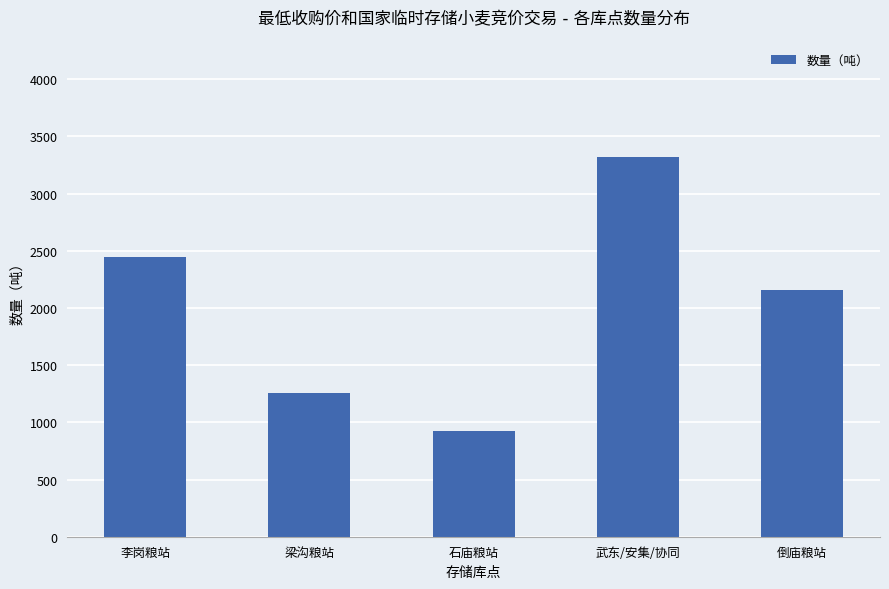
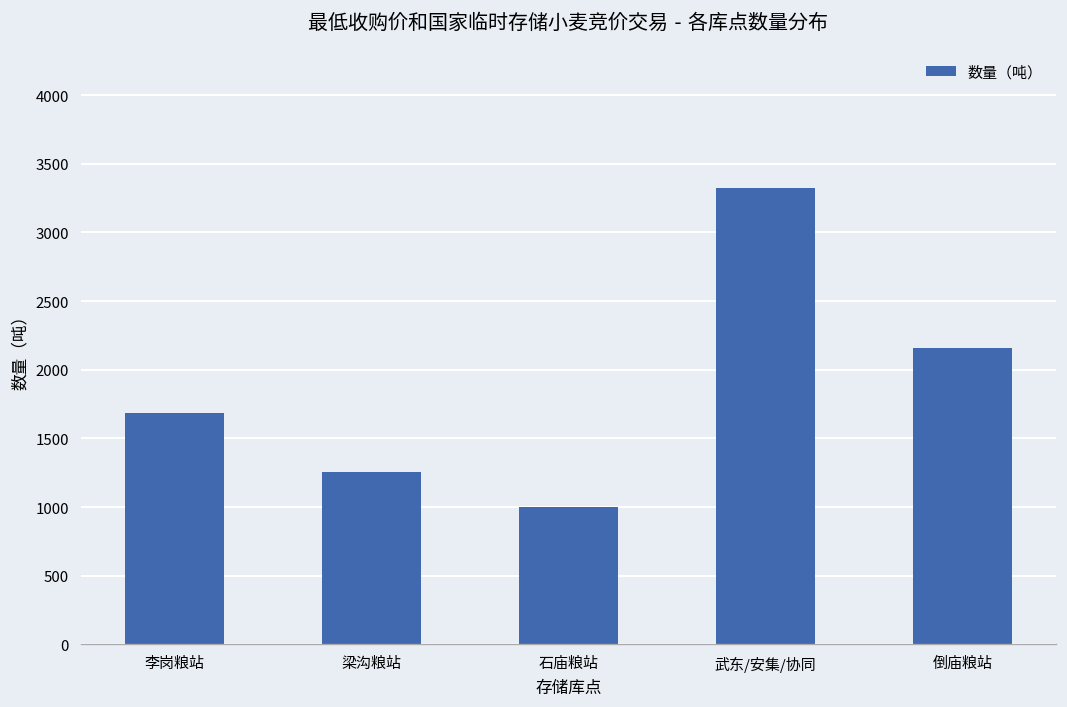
  {
-   "李岗粮站": 2450,
+   "李岗粮站": 1680,
    "梁沟粮站": 1250,
-   "石庙粮站": 930,
+   "石庙粮站": 1000,
    "武东/安集/协同": 3320,
    "倒庙粮站": 2160
  }
